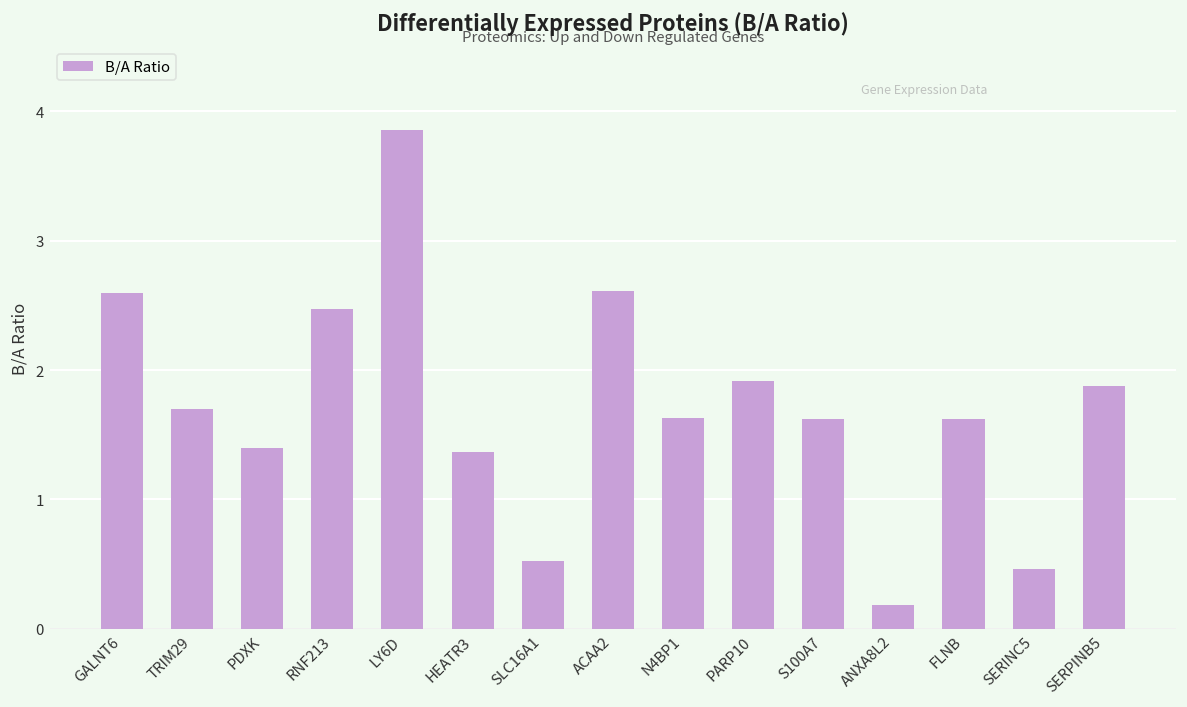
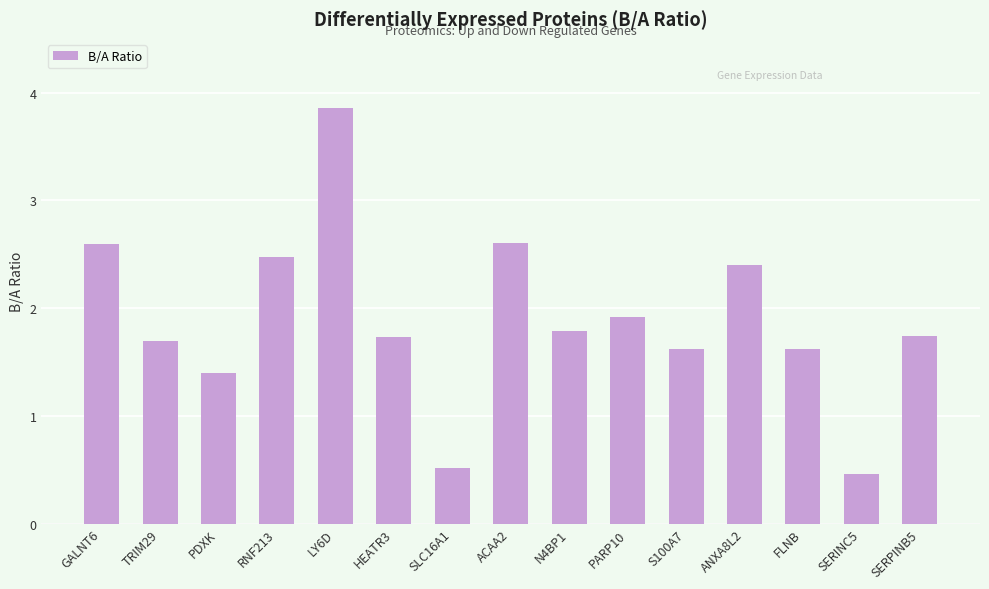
  {
    "GALNT6": 2.60,
    "TRIM29": 1.70,
    "PDXK": 1.40,
    "RNF213": 2.47,
    "LY6D": 3.85,
-   "HEATR3": 1.37,
+   "HEATR3": 1.73,
    "SLC16A1": 0.52,
    "ACAA2": 2.61,
-   "N4BP1": 1.63,
+   "N4BP1": 1.78,
    "PARP10": 1.92,
    "S100A7": 1.63,
-   "ANXA8L2": 0.19,
+   "ANXA8L2": 2.40,
    "FLNB": 1.62,
    "SERINC5": 0.46,
-   "SERPINB5": 1.88
+   "SERPINB5": 1.75
  }
